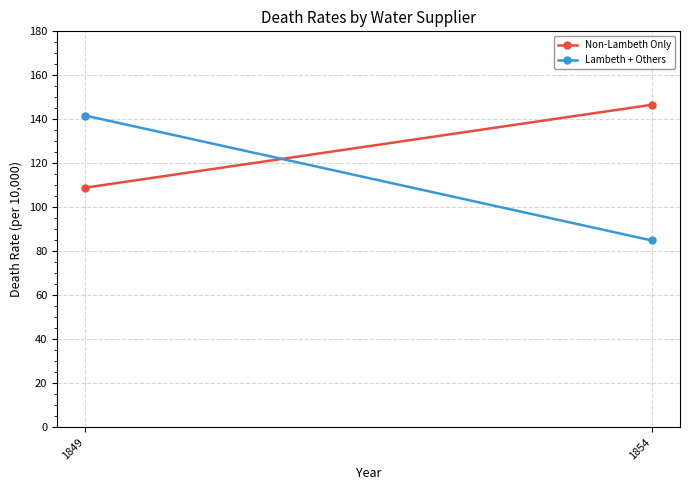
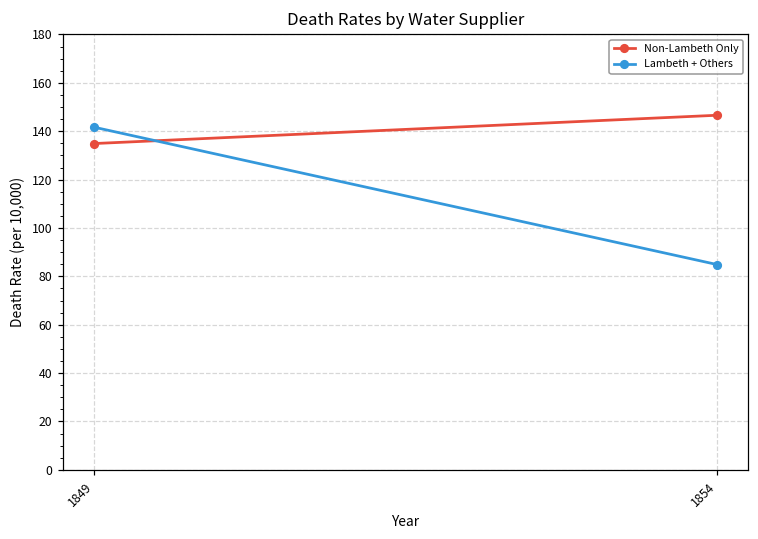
  {
    "Non-Lambeth Only": {
-     "1849": 109,
+     "1849": 135,
      "1854": 147
    },
    "Lambeth + Others": {
      "1849": 142,
      "1854": 85
    }
  }
